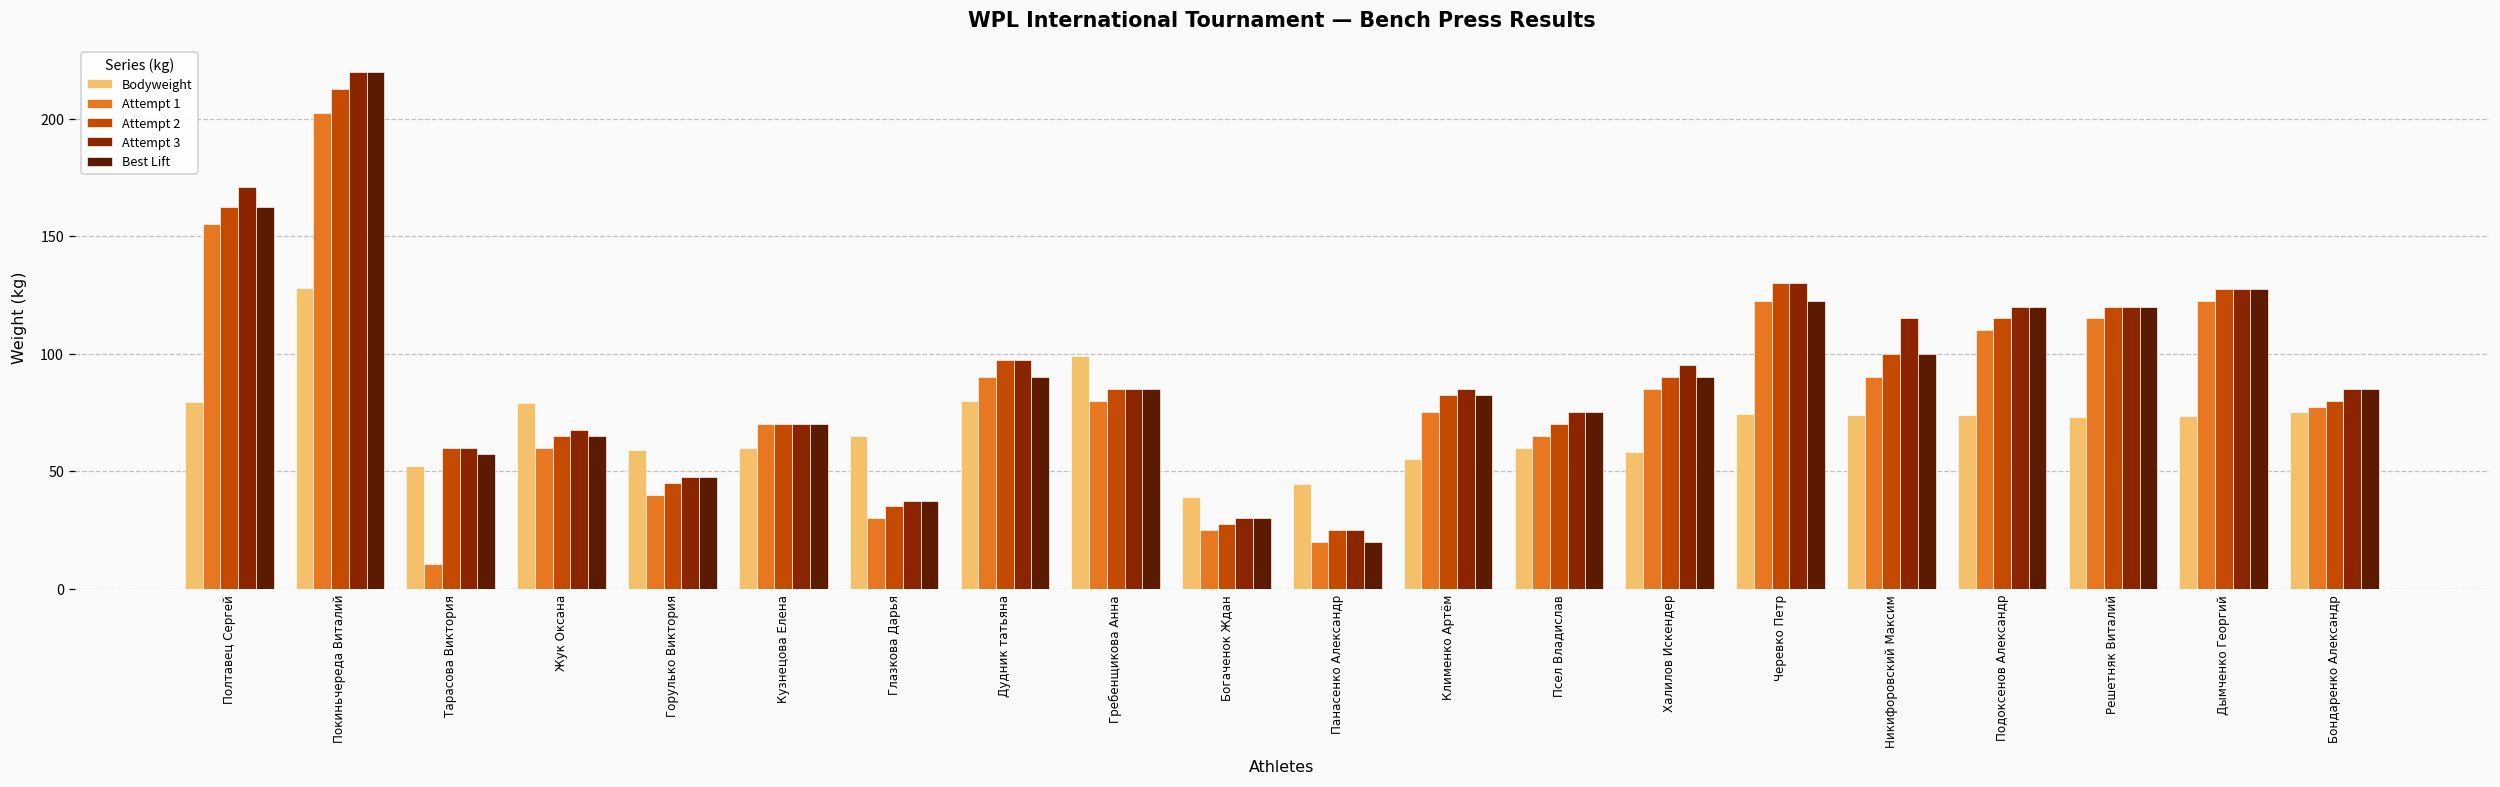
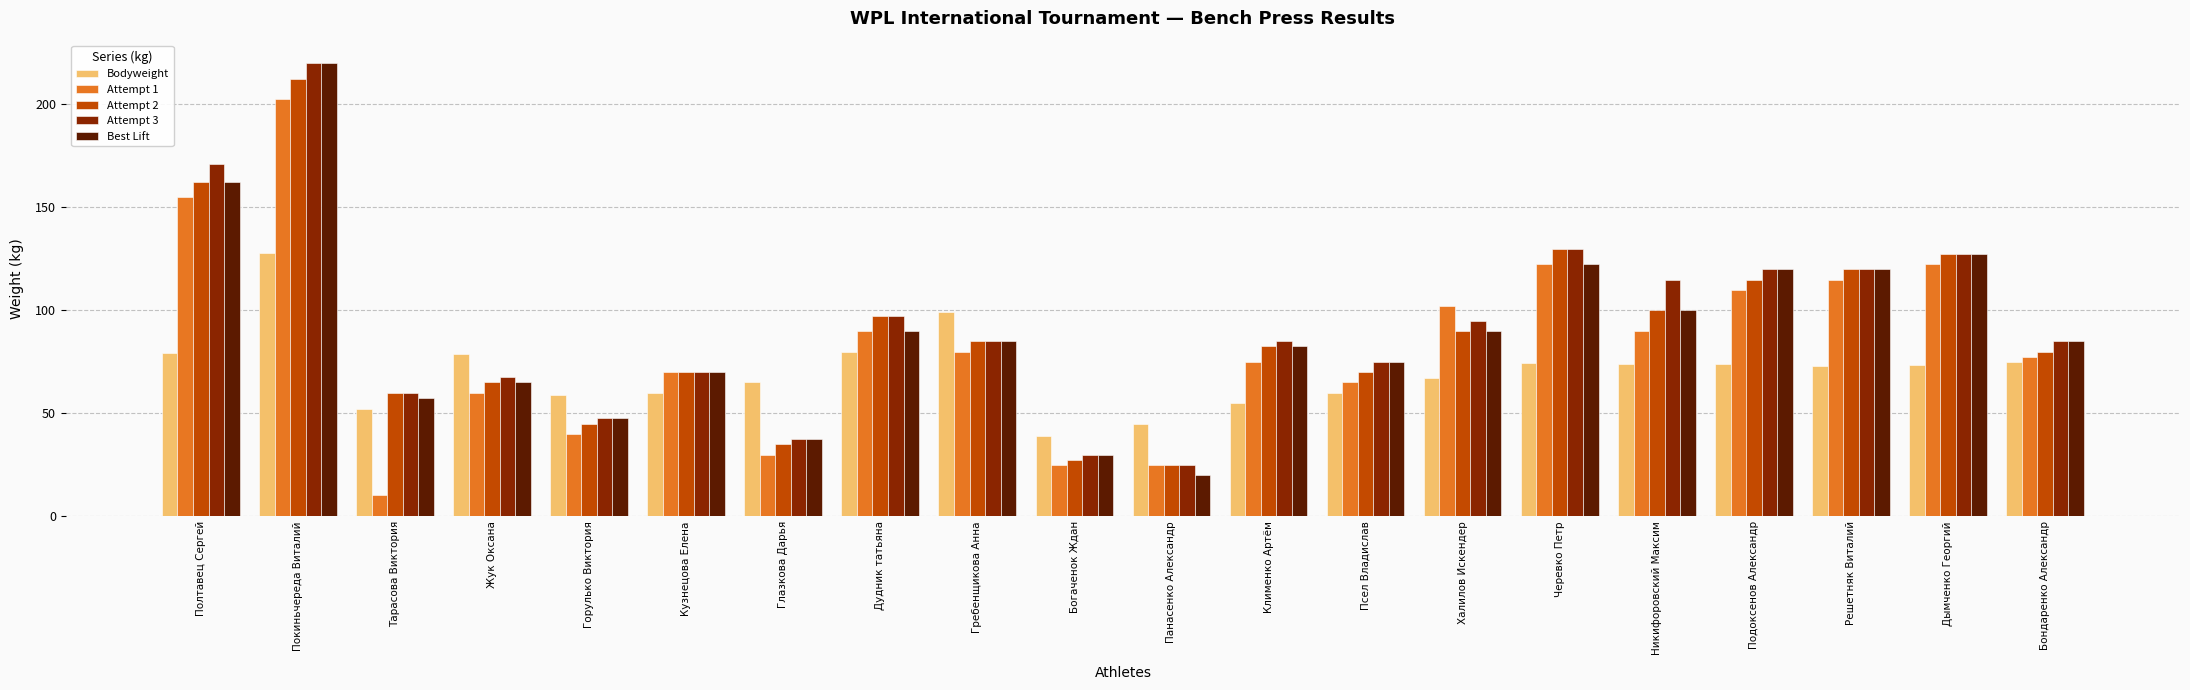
  {
    "Bodyweight": {
      "Полтавец Сергей": 80,
      "Покиньчереда Виталий": 128,
      "Тарасова Виктория": 52,
      "Жук Оксана": 79,
      "Горулько Виктория": 59,
      "Кузнецова Елена": 60,
      "Глазкова Дарья": 65,
      "Дудник татьяна": 80,
      "Гребенщикова Анна": 99,
      "Богаченок Ждан": 39,
      "Панасенко Александр": 45,
      "Клименко Артём": 55,
      "Псел Владислав": 60,
-     "Халилов Искендер": 58,
+     "Халилов Искендер": 67,
      "Черевко Петр": 74,
      "Никифоровский Максим": 74,
      "Подоксенов Александр": 74,
      "Решетняк Виталий": 73,
      "Дымченко Георгий": 74,
      "Бондаренко Александр": 75
    },
    "Attempt 1": {
      "Полтавец Сергей": 155,
      "Покиньчереда Виталий": 203,
      "Тарасова Виктория": 11,
      "Жук Оксана": 60,
      "Горулько Виктория": 40,
      "Кузнецова Елена": 70,
      "Глазкова Дарья": 30,
      "Дудник татьяна": 90,
      "Гребенщикова Анна": 80,
      "Богаченок Ждан": 25,
-     "Панасенко Александр": 20,
+     "Панасенко Александр": 25,
      "Клименко Артём": 75,
      "Псел Владислав": 65,
-     "Халилов Искендер": 85,
+     "Халилов Искендер": 102,
      "Черевко Петр": 123,
      "Никифоровский Максим": 90,
      "Подоксенов Александр": 110,
      "Решетняк Виталий": 115,
      "Дымченко Георгий": 123,
      "Бондаренко Александр": 78
    },
    "Attempt 2": {
      "Полтавец Сергей": 163,
      "Покиньчереда Виталий": 213,
      "Тарасова Виктория": 60,
      "Жук Оксана": 65,
      "Горулько Виктория": 45,
      "Кузнецова Елена": 70,
      "Глазкова Дарья": 35,
      "Дудник татьяна": 98,
      "Гребенщикова Анна": 85,
      "Богаченок Ждан": 28,
      "Панасенко Александр": 25,
      "Клименко Артём": 83,
      "Псел Владислав": 70,
      "Халилов Искендер": 90,
      "Черевко Петр": 130,
      "Никифоровский Максим": 100,
      "Подоксенов Александр": 115,
      "Решетняк Виталий": 120,
      "Дымченко Георгий": 128,
      "Бондаренко Александр": 80
    }
  }
